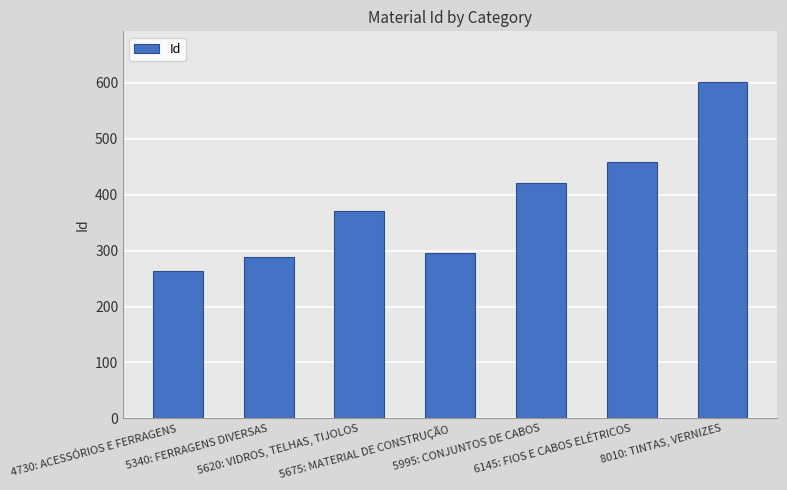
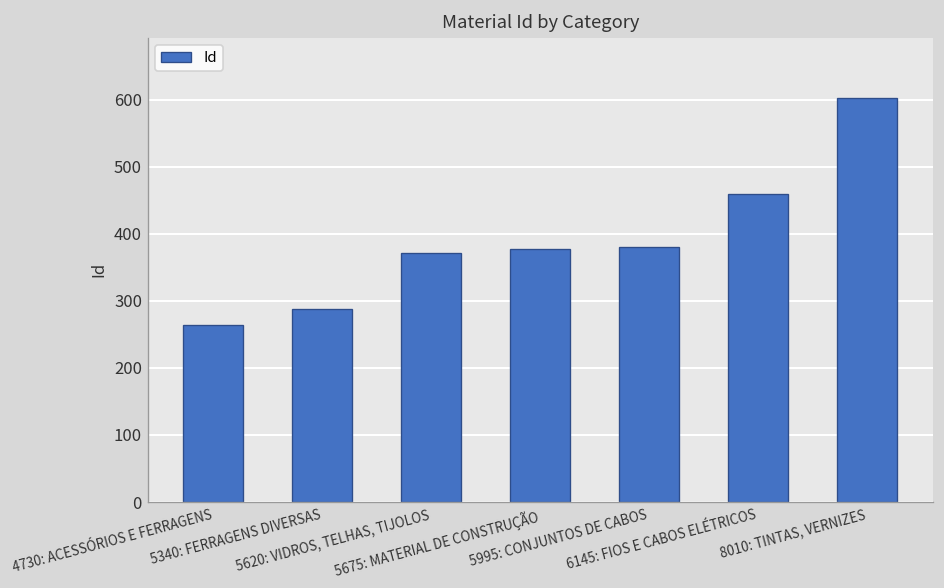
  {
    "4730: ACESSÓRIOS E FERRAGENS": 260,
    "5340: FERRAGENS DIVERSAS": 290,
    "5620: VIDROS, TELHAS, TIJOLOS": 370,
-   "5675: MATERIAL DE CONSTRUÇÃO": 300,
-   "5995: CONJUNTOS DE CABOS": 420,
+   "5675: MATERIAL DE CONSTRUÇÃO": 380,
+   "5995: CONJUNTOS DE CABOS": 380,
    "6145: FIOS E CABOS ELÉTRICOS": 460,
    "8010: TINTAS, VERNIZES": 600
  }
